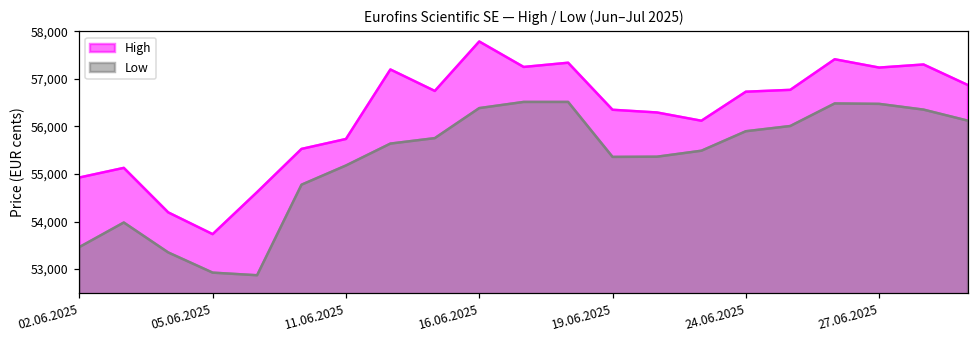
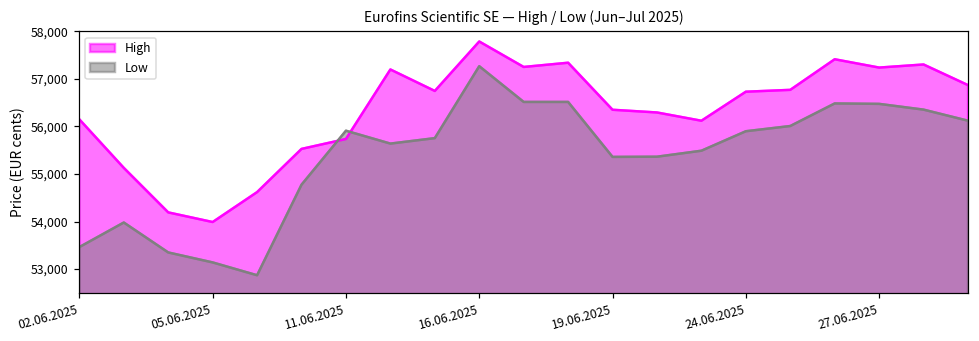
  {
    "High": {
-     "02.06.2025": "54,900",
-     "05.06.2025": "53,700",
+     "02.06.2025": "56,200",
+     "05.06.2025": "54,000",
      "11.06.2025": "55,700",
      "16.06.2025": "57,800",
      "19.06.2025": "56,400",
      "24.06.2025": "56,700",
      "27.06.2025": "57,200"
    },
    "Low": {
      "02.06.2025": "53,500",
-     "05.06.2025": "52,900",
-     "11.06.2025": "55,200",
-     "16.06.2025": "56,400",
+     "05.06.2025": "53,100",
+     "11.06.2025": "55,900",
+     "16.06.2025": "57,300",
      "19.06.2025": "55,400",
      "24.06.2025": "55,900",
      "27.06.2025": "56,500"
    }
  }
